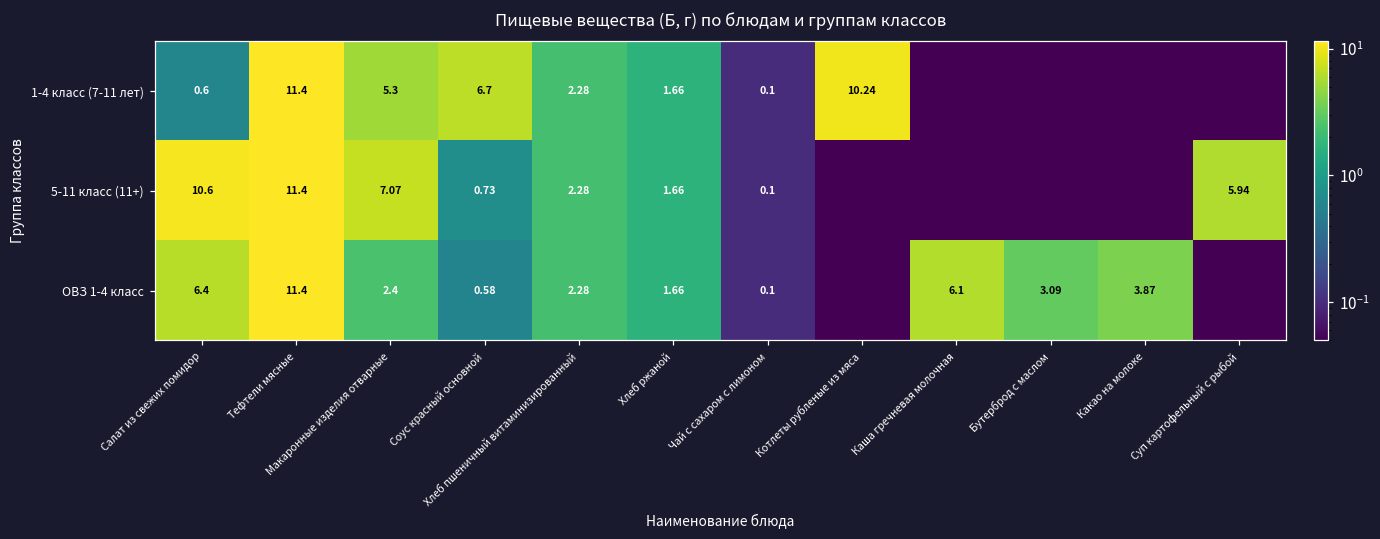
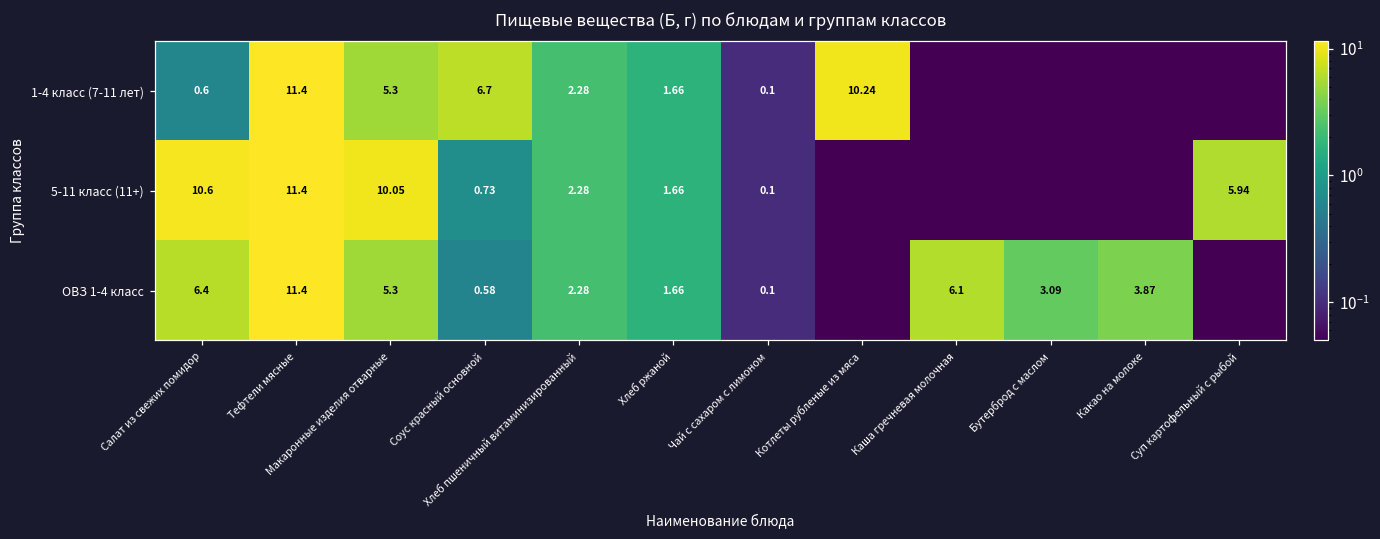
  {
    "1-4 класс (7-11 лет)": {
      "Салат из свежих помидор": 0.6,
      "Тефтели мясные": 11.4,
      "Макаронные изделия отварные": 5.3,
      "Соус красный основной": 6.7,
      "Хлеб пшеничный витаминизированный": 2.28,
      "Хлеб ржаной": 1.66,
      "Чай с сахаром с лимоном": 0.1,
      "Котлеты рубленые из мяса": 10.24
    },
    "5-11 класс (11+)": {
      "Салат из свежих помидор": 10.6,
      "Тефтели мясные": 11.4,
-     "Макаронные изделия отварные": 7.07,
+     "Макаронные изделия отварные": 10.05,
      "Соус красный основной": 0.73,
      "Хлеб пшеничный витаминизированный": 2.28,
      "Хлеб ржаной": 1.66,
      "Чай с сахаром с лимоном": 0.1,
      "Суп картофельный с рыбой": 5.94
    },
    "ОВЗ 1-4 класс": {
      "Салат из свежих помидор": 6.4,
      "Тефтели мясные": 11.4,
-     "Макаронные изделия отварные": 2.4,
+     "Макаронные изделия отварные": 5.3,
      "Соус красный основной": 0.58,
      "Хлеб пшеничный витаминизированный": 2.28,
      "Хлеб ржаной": 1.66,
      "Чай с сахаром с лимоном": 0.1,
      "Каша гречневая молочная": 6.1,
      "Бутерброд с маслом": 3.09,
      "Какао на молоке": 3.87
    }
  }
